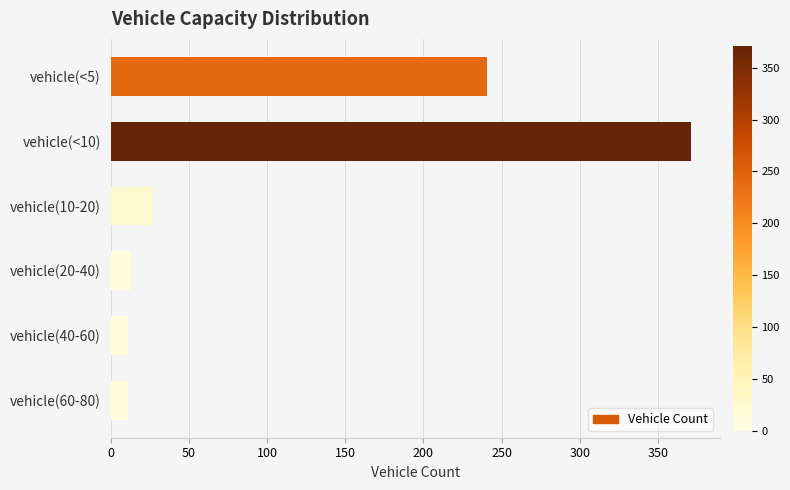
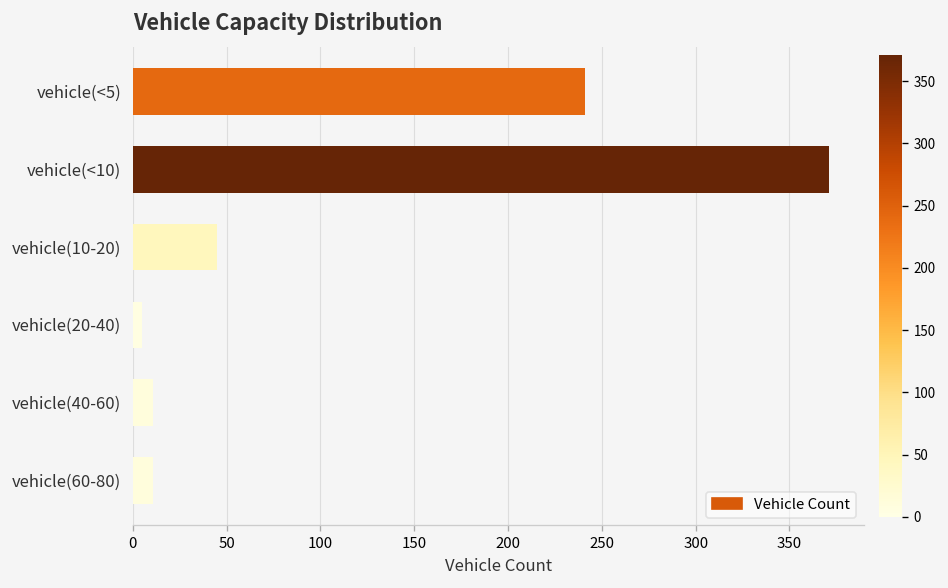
  {
    "vehicle(<5)": 241,
    "vehicle(<10)": 371,
-   "vehicle(10-20)": 27,
-   "vehicle(20-40)": 13,
+   "vehicle(10-20)": 45,
+   "vehicle(20-40)": 5,
    "vehicle(40-60)": 11,
    "vehicle(60-80)": 11
  }
